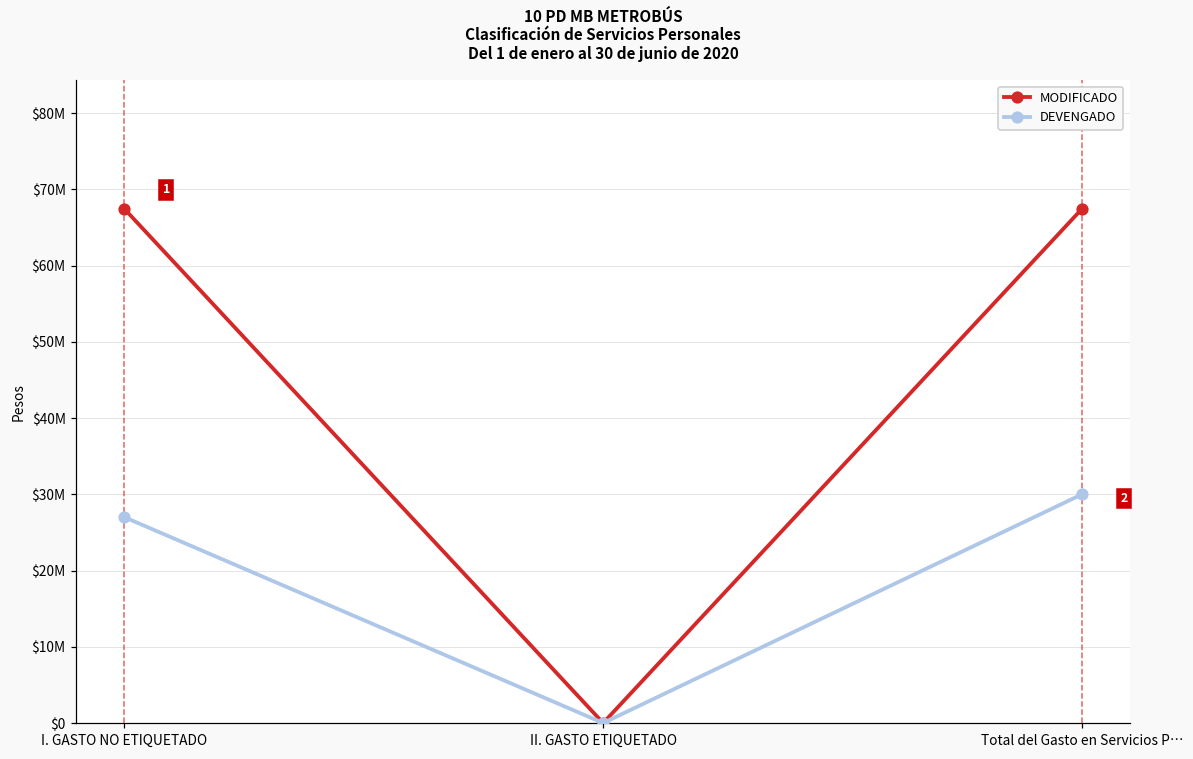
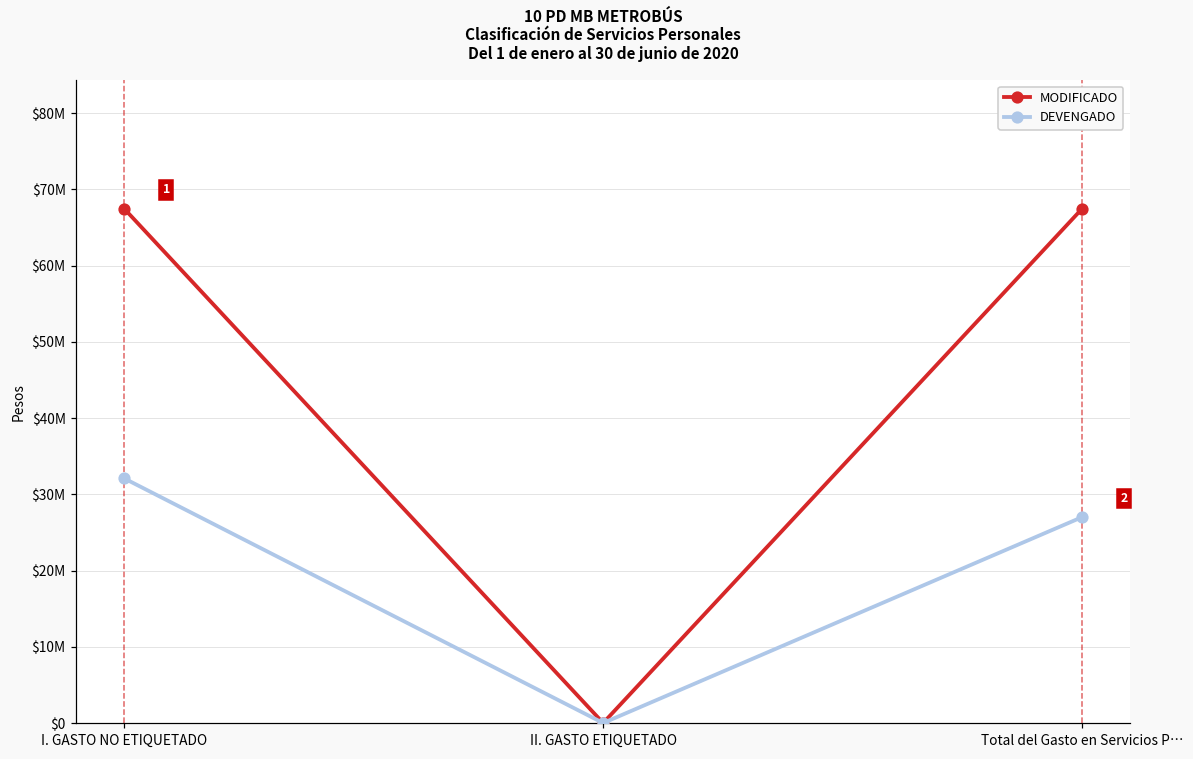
  {
    "MODIFICADO": {
      "I. GASTO NO ETIQUETADO": "$67000000",
      "Total del Gasto en Servicios P…": "$67000000"
    },
    "DEVENGADO": {
-     "I. GASTO NO ETIQUETADO": "$27000000",
-     "Total del Gasto en Servicios P…": "$30000000"
+     "I. GASTO NO ETIQUETADO": "$32000000",
+     "Total del Gasto en Servicios P…": "$27000000"
    }
  }
